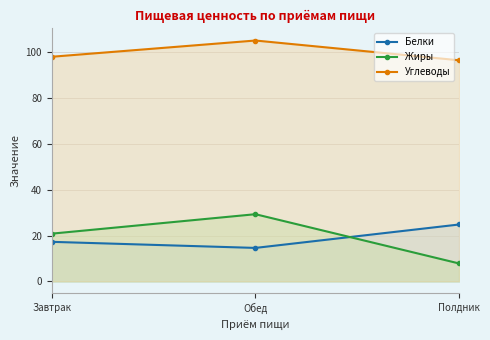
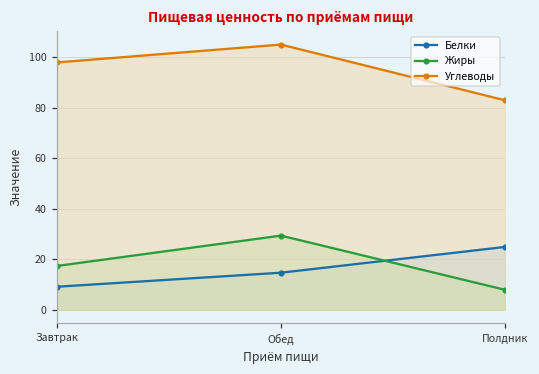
  {
    "Белки": {
-     "Завтрак": 17,
+     "Завтрак": 9,
      "Обед": 15,
      "Полдник": 25
    },
    "Жиры": {
-     "Завтрак": 21,
+     "Завтрак": 17,
      "Обед": 29,
      "Полдник": 8
    },
    "Углеводы": {
      "Завтрак": 98,
      "Обед": 105,
-     "Полдник": 96
+     "Полдник": 83
    }
  }
